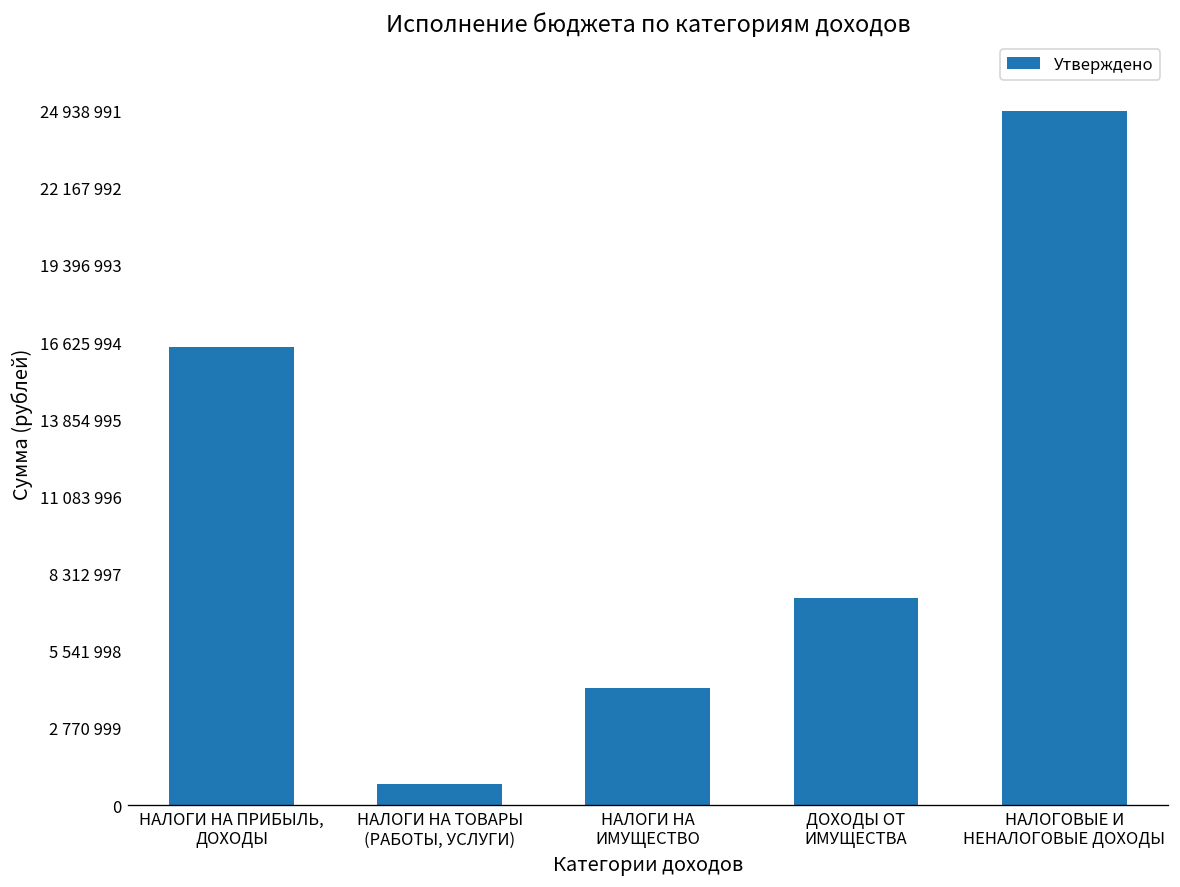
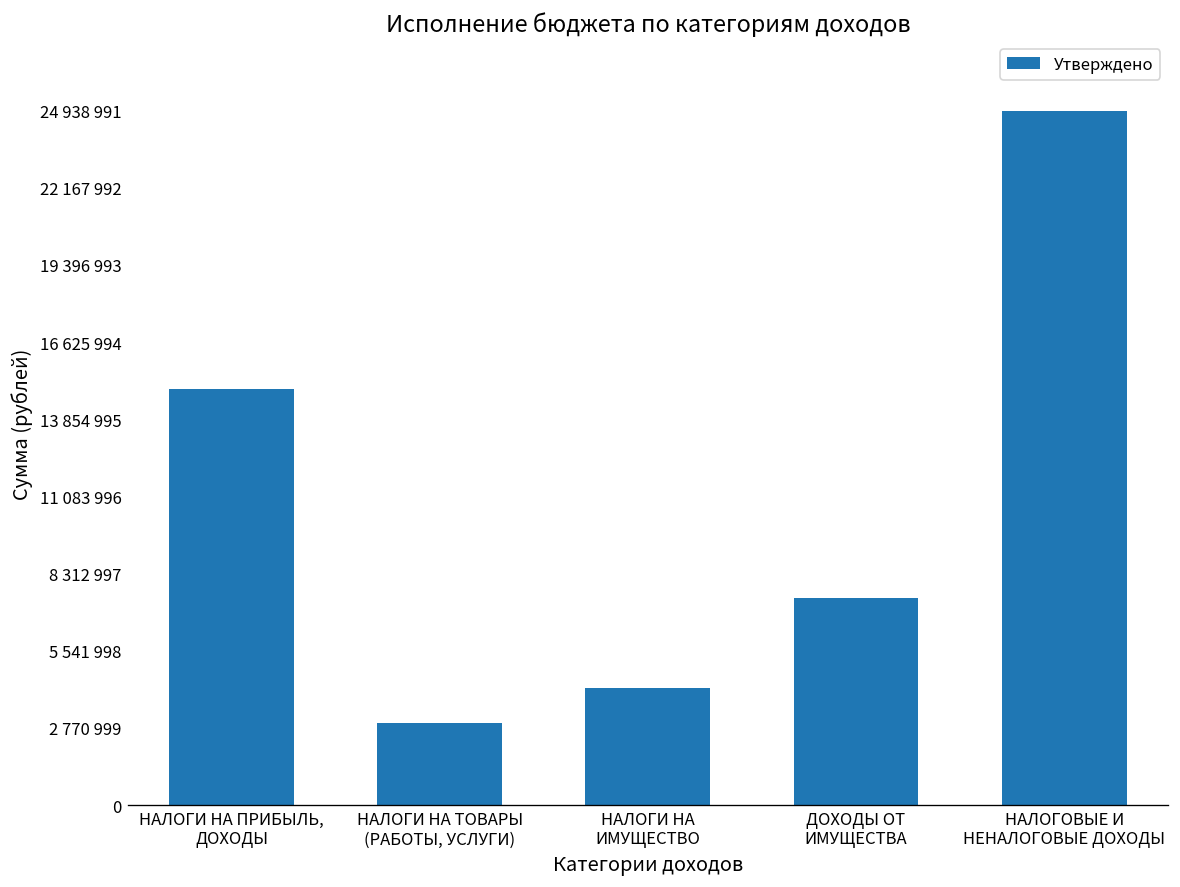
  {
-   "НАЛОГИ НА ПРИБЫЛЬ, ДОХОДЫ": 16400000,
-   "НАЛОГИ НА ТОВАРЫ (РАБОТЫ, УСЛУГИ)": 700000,
+   "НАЛОГИ НА ПРИБЫЛЬ, ДОХОДЫ": 15000000,
+   "НАЛОГИ НА ТОВАРЫ (РАБОТЫ, УСЛУГИ)": 2900000,
    "НАЛОГИ НА ИМУЩЕСТВО": 4200000,
    "ДОХОДЫ ОТ ИМУЩЕСТВА": 7500000,
    "НАЛОГОВЫЕ И НЕНАЛОГОВЫЕ ДОХОДЫ": 24900000
  }
